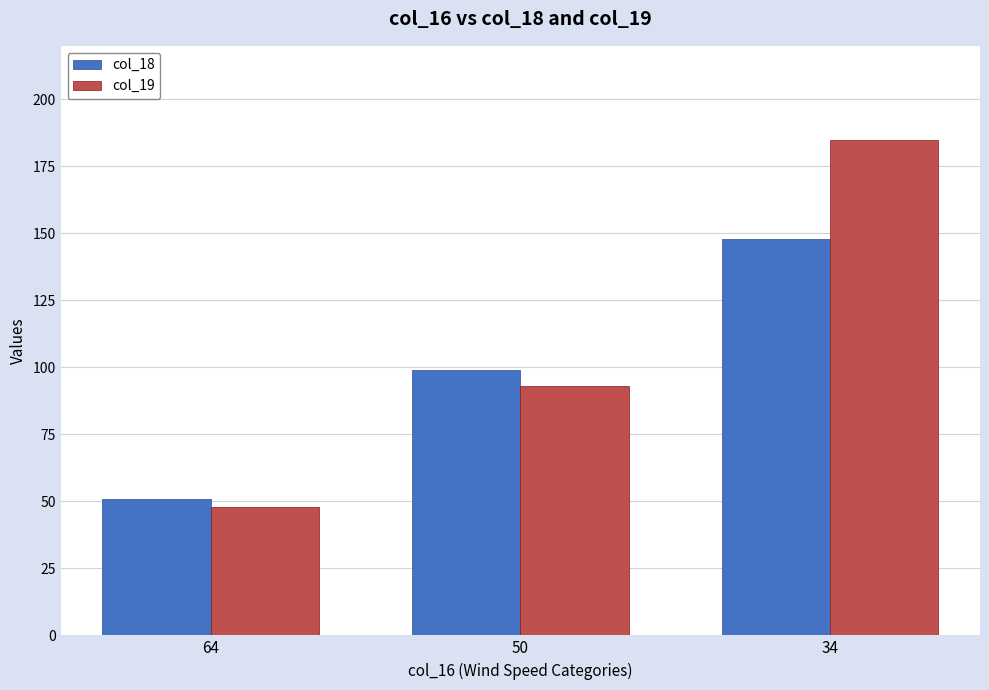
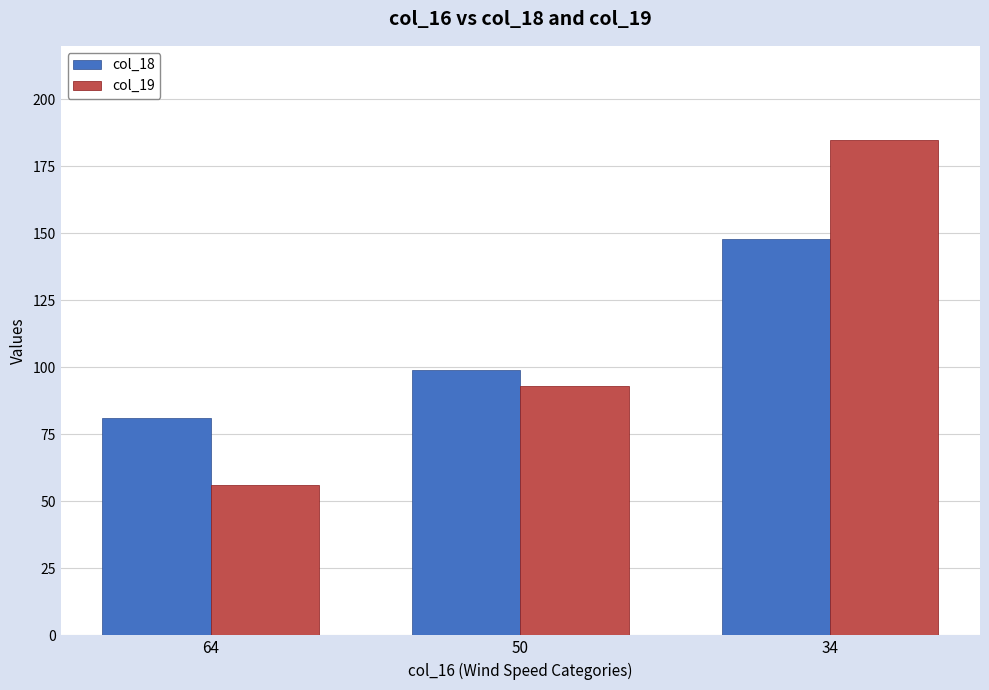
  {
    "col_18": {
-     "64": 51,
+     "64": 81,
      "50": 99,
      "34": 148
    },
    "col_19": {
-     "64": 48,
+     "64": 56,
      "50": 93,
      "34": 185
    }
  }
